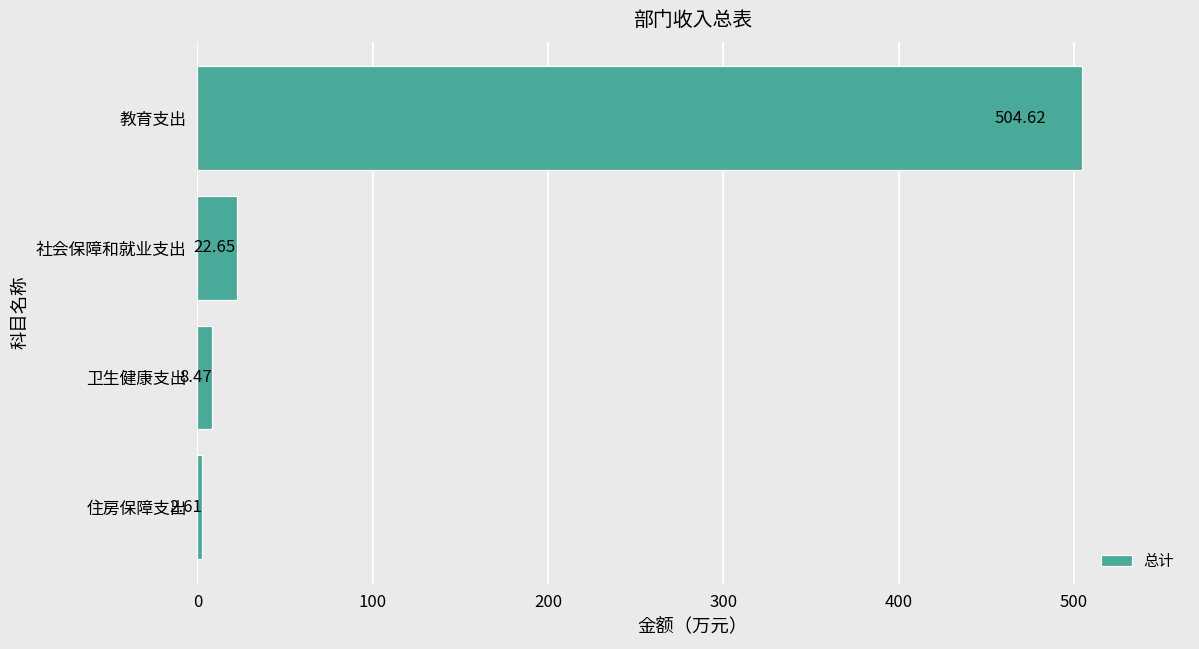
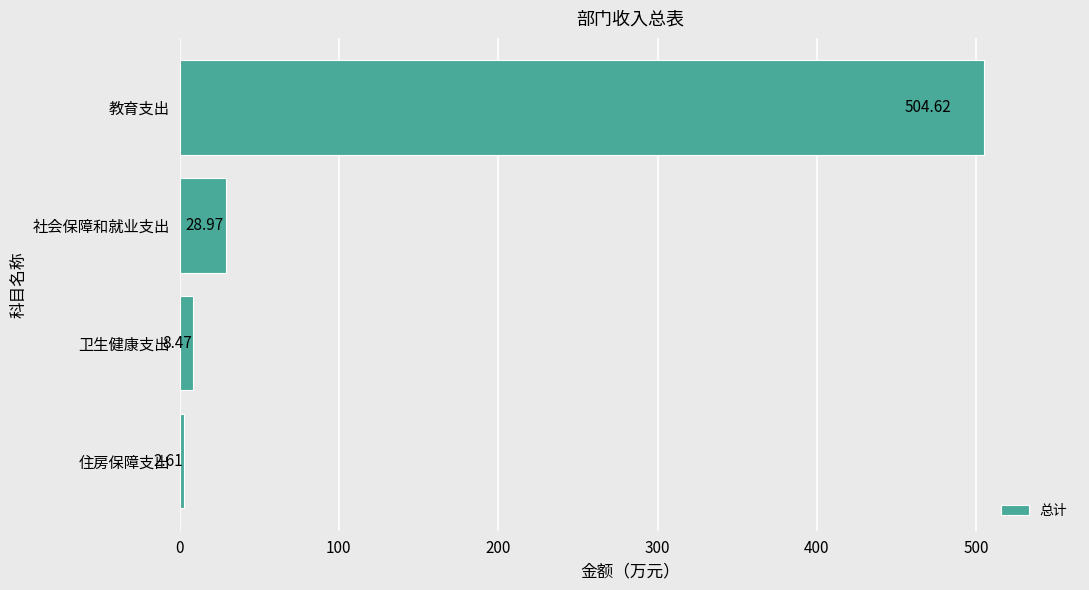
  {
    "教育支出": 504.62,
-   "社会保障和就业支出": 22.65,
+   "社会保障和就业支出": 28.97,
    "卫生健康支出": 8.47,
    "住房保障支出": 2.61
  }
